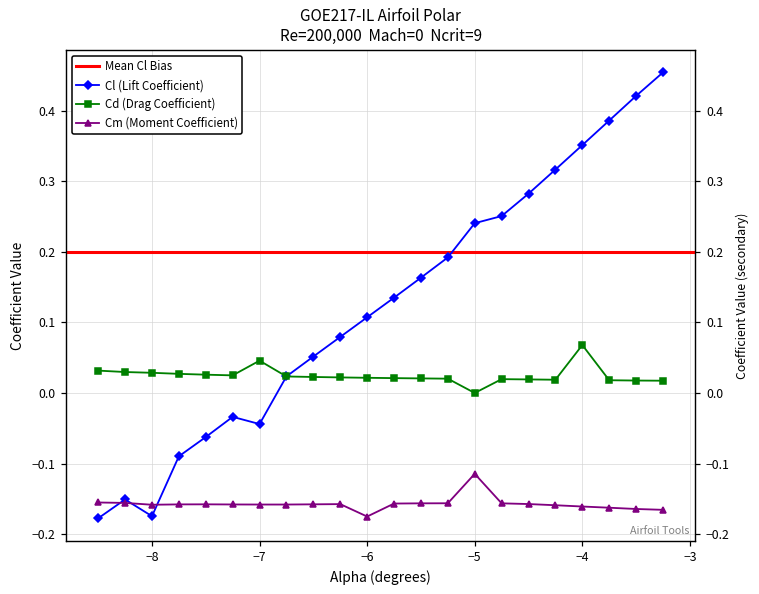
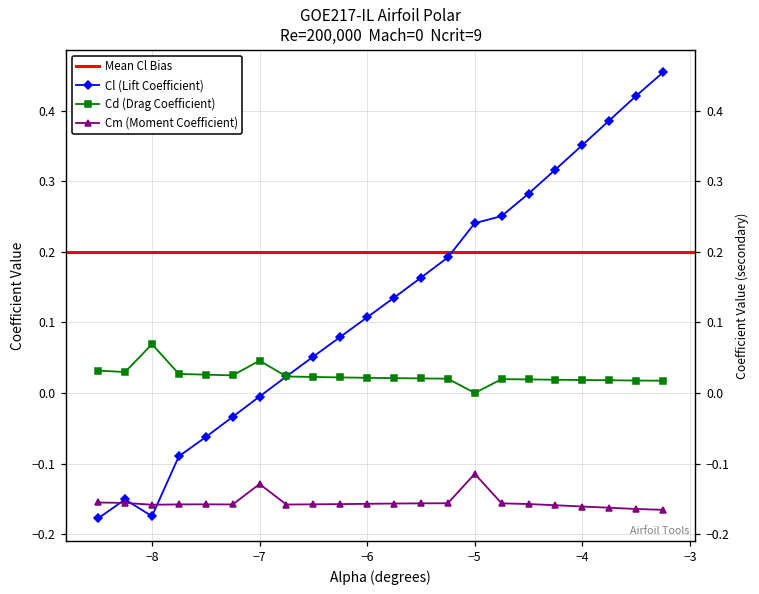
  {
    "Cl (Lift Coefficient)": {
      "−8": -0.17,
-     "−7": -0.04,
+     "−7": -0.01,
      "−6": 0.11,
      "−5": 0.24,
      "−4": 0.35
    },
    "Cd (Drag Coefficient)": {
-     "−8": 0.03,
+     "−8": 0.07,
      "−7": 0.05,
      "−6": 0.02,
      "−5": 0.00,
-     "−4": 0.07
+     "−4": 0.02
    },
    "Cm (Moment Coefficient)": {
      "−8": -0.16,
-     "−7": -0.16,
-     "−6": -0.18,
+     "−7": -0.13,
+     "−6": -0.16,
      "−5": -0.11,
      "−4": -0.16
    }
  }
